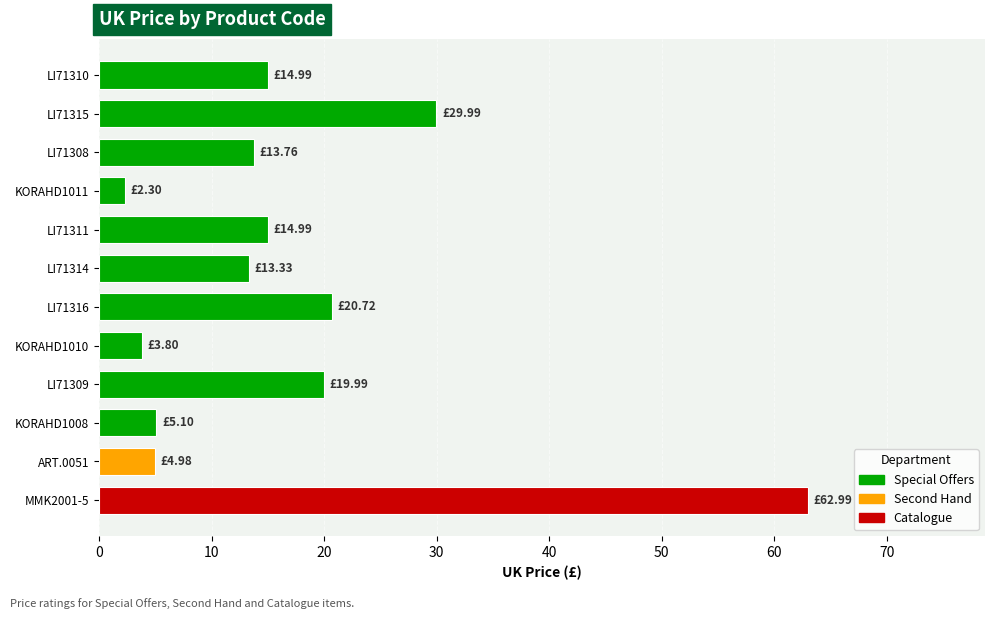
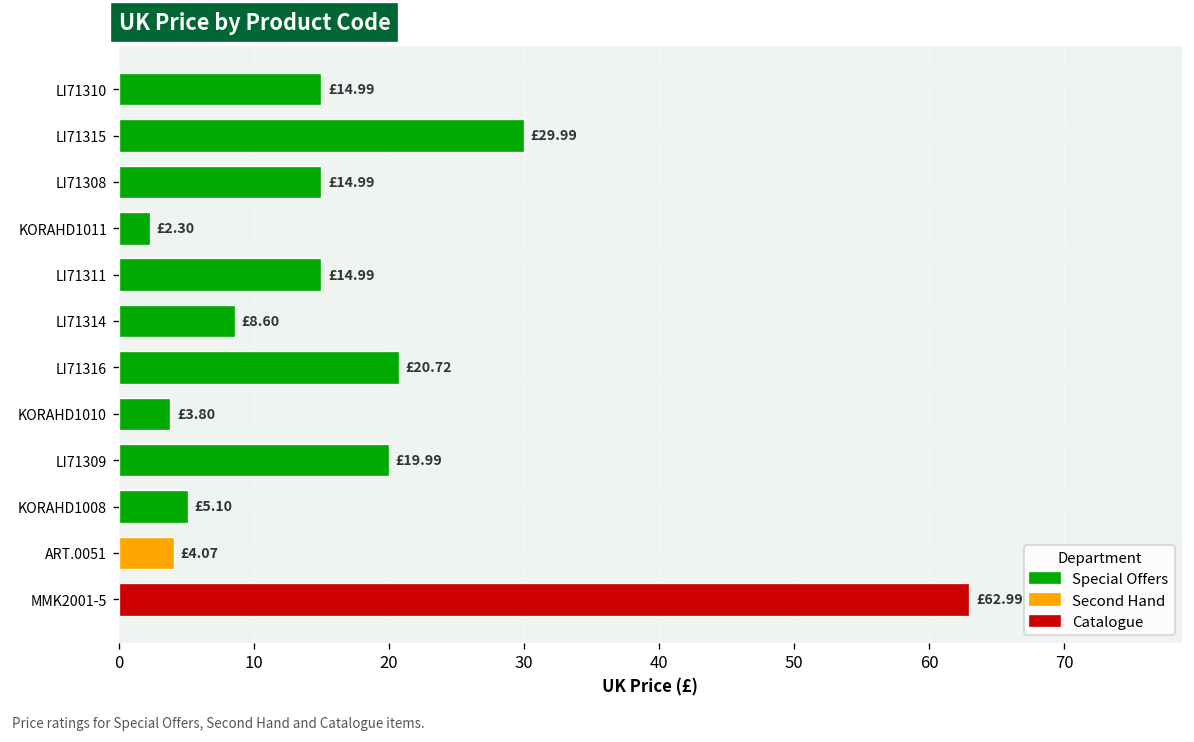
  {
    "LI71310": "£14.99",
    "LI71315": "£29.99",
-   "LI71308": "£13.76",
+   "LI71308": "£14.99",
    "KORAHD1011": "£2.30",
    "LI71311": "£14.99",
-   "LI71314": "£13.33",
+   "LI71314": "£8.60",
    "LI71316": "£20.72",
    "KORAHD1010": "£3.80",
    "LI71309": "£19.99",
    "KORAHD1008": "£5.10",
-   "ART.0051": "£4.98",
+   "ART.0051": "£4.07",
    "MMK2001-5": "£62.99"
  }
